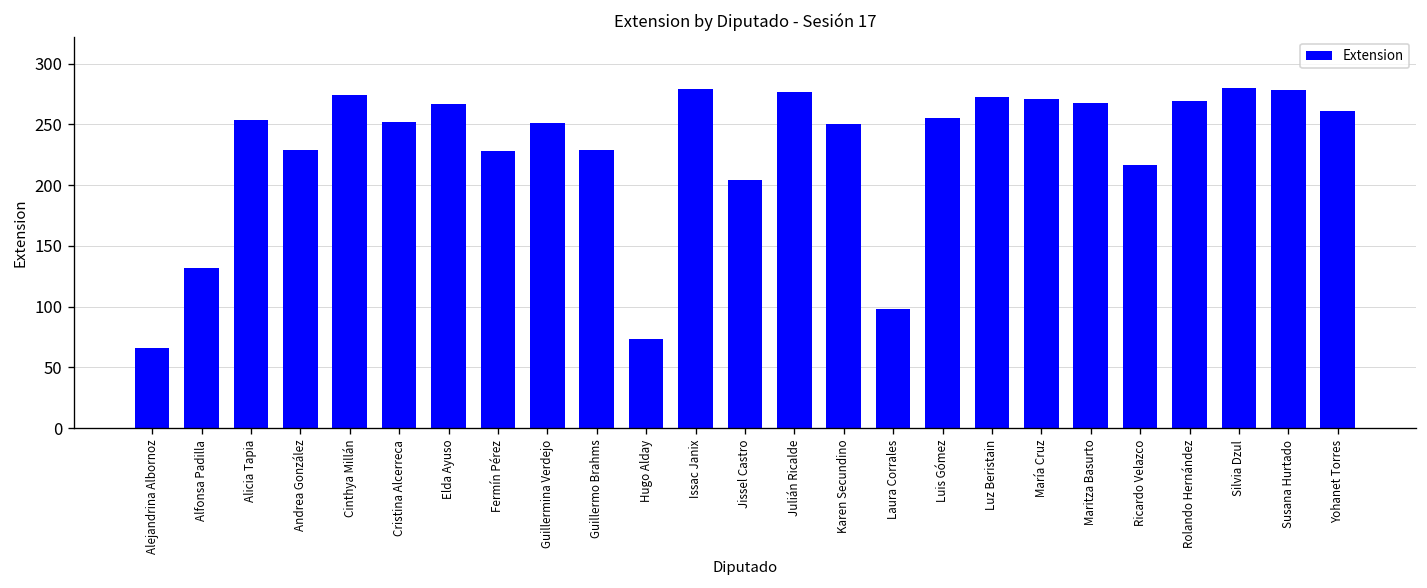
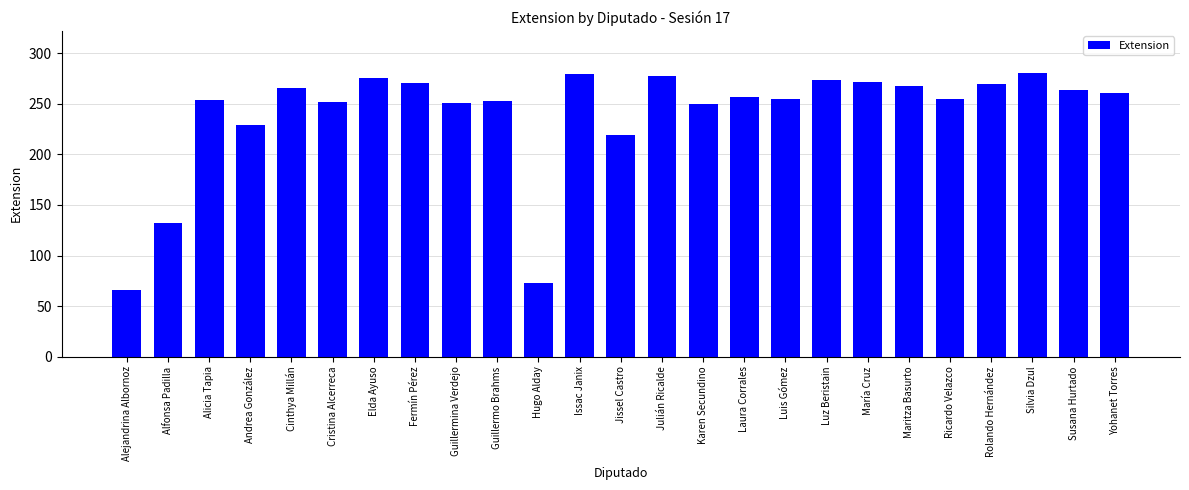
  {
    "Alejandrina Albornoz": 66,
    "Alfonsa Padilla": 132,
    "Alicia Tapia": 254,
    "Andrea González": 229,
-   "Cinthya Millán": 274,
+   "Cinthya Millán": 266,
    "Cristina Alcerreca": 252,
-   "Elda Ayuso": 267,
-   "Fermín Pérez": 228,
+   "Elda Ayuso": 275,
+   "Fermín Pérez": 270,
    "Guillermina Verdejo": 251,
-   "Guillermo Brahms": 229,
+   "Guillermo Brahms": 253,
    "Hugo Alday": 73,
    "Issac Janix": 279,
-   "Jissel Castro": 204,
+   "Jissel Castro": 219,
    "Julián Ricalde": 277,
    "Karen Secundino": 250,
-   "Laura Corrales": 98,
+   "Laura Corrales": 257,
    "Luis Gómez": 255,
    "Luz Beristain": 273,
    "María Cruz": 271,
    "Maritza Basurto": 268,
-   "Ricardo Velazco": 217,
+   "Ricardo Velazco": 255,
    "Rolando Hernández": 269,
    "Silvia Dzul": 280,
-   "Susana Hurtado": 278,
+   "Susana Hurtado": 264,
    "Yohanet Torres": 261
  }
